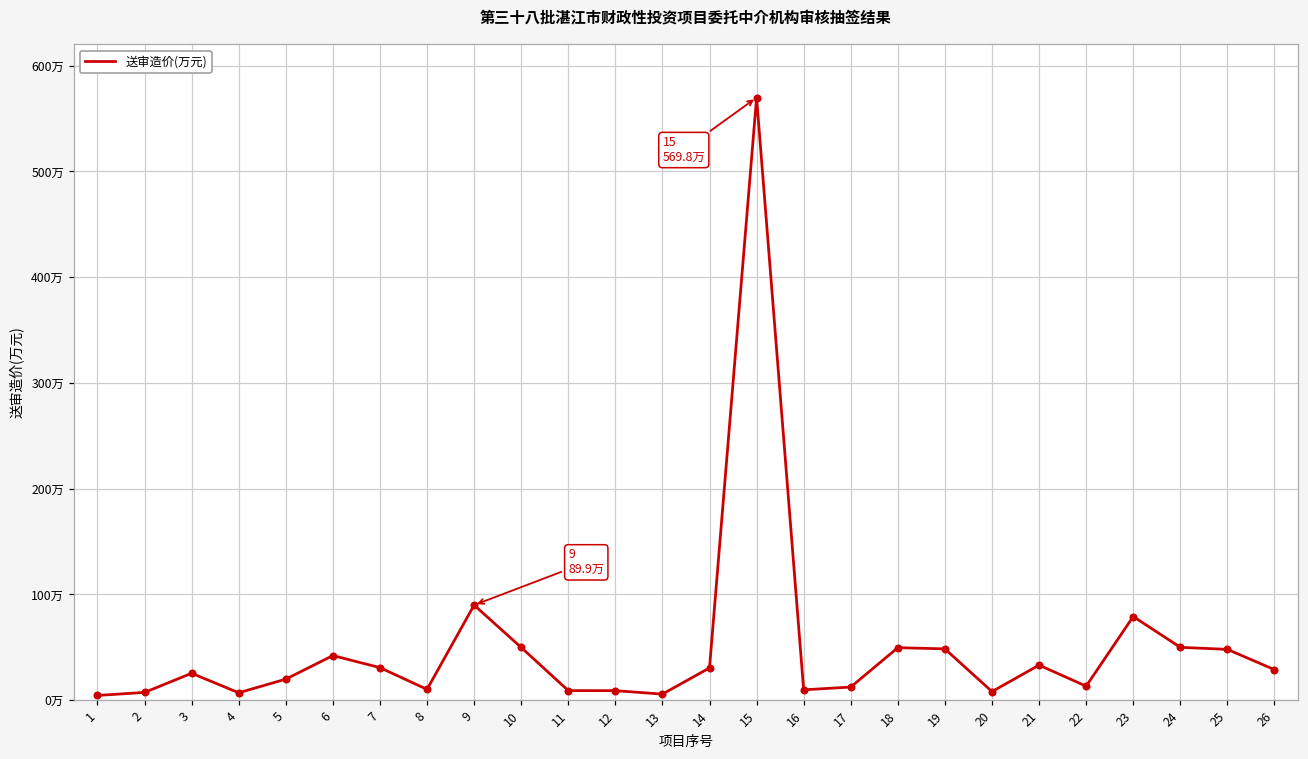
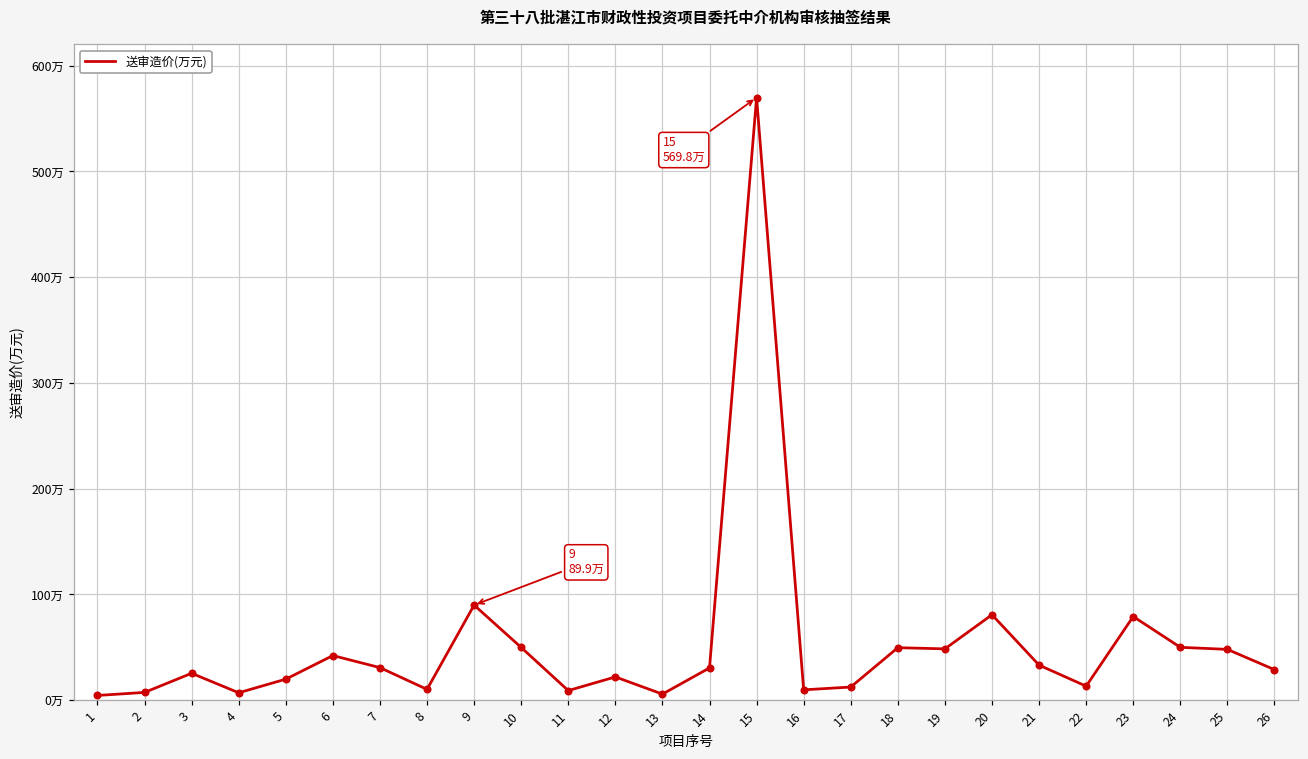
  {
    "1": "0万",
    "2": "10万",
    "3": "30万",
    "4": "10万",
    "5": "20万",
    "6": "40万",
    "7": "30万",
    "8": "10万",
    "10": "50万",
    "11": "10万",
-   "12": "10万",
+   "12": "20万",
    "13": "10万",
    "14": "30万",
    "16": "10万",
    "17": "10万",
    "18": "50万",
    "19": "50万",
-   "20": "10万",
+   "20": "80万",
    "21": "30万",
    "22": "10万",
    "23": "80万",
    "24": "50万",
    "25": "50万",
    "26": "30万"
  }
